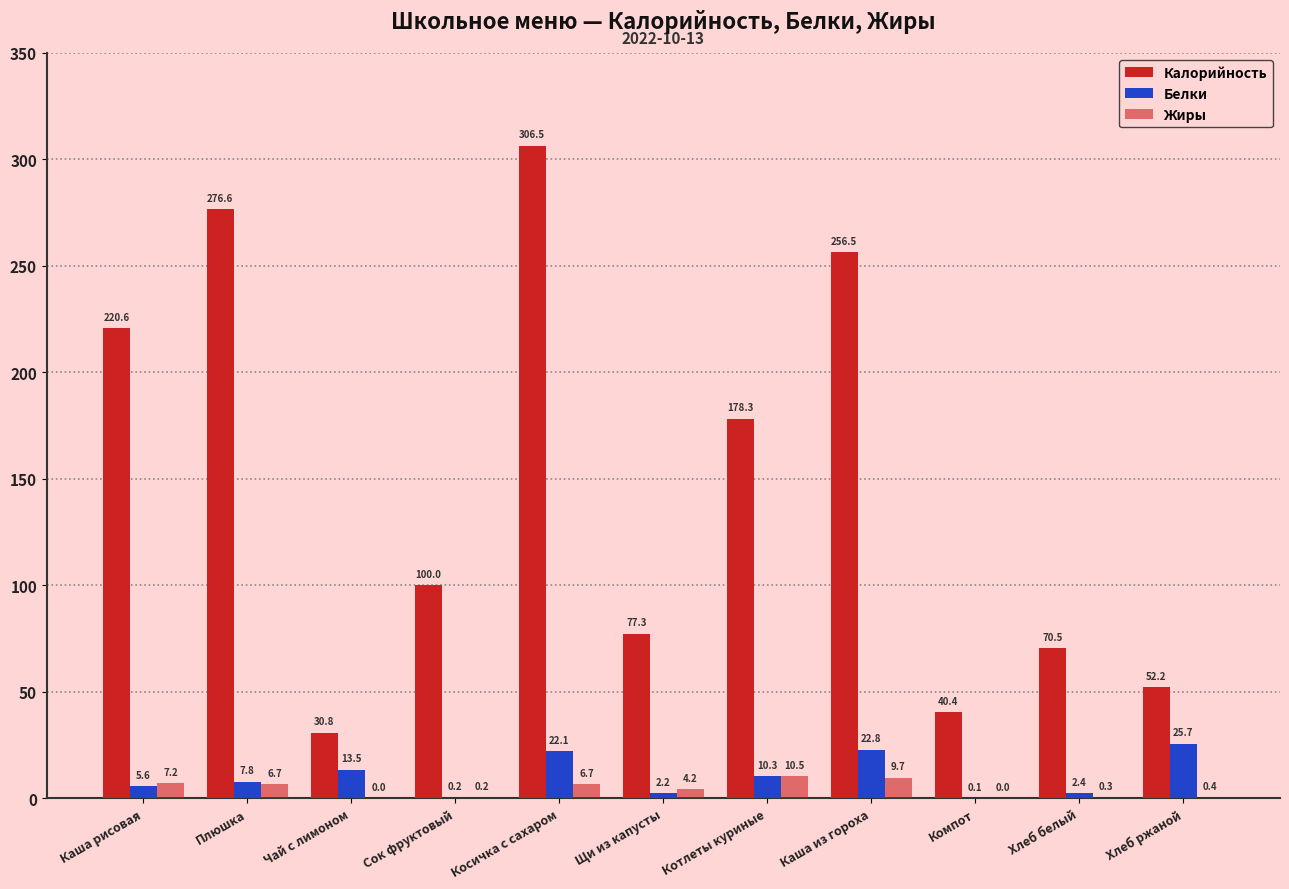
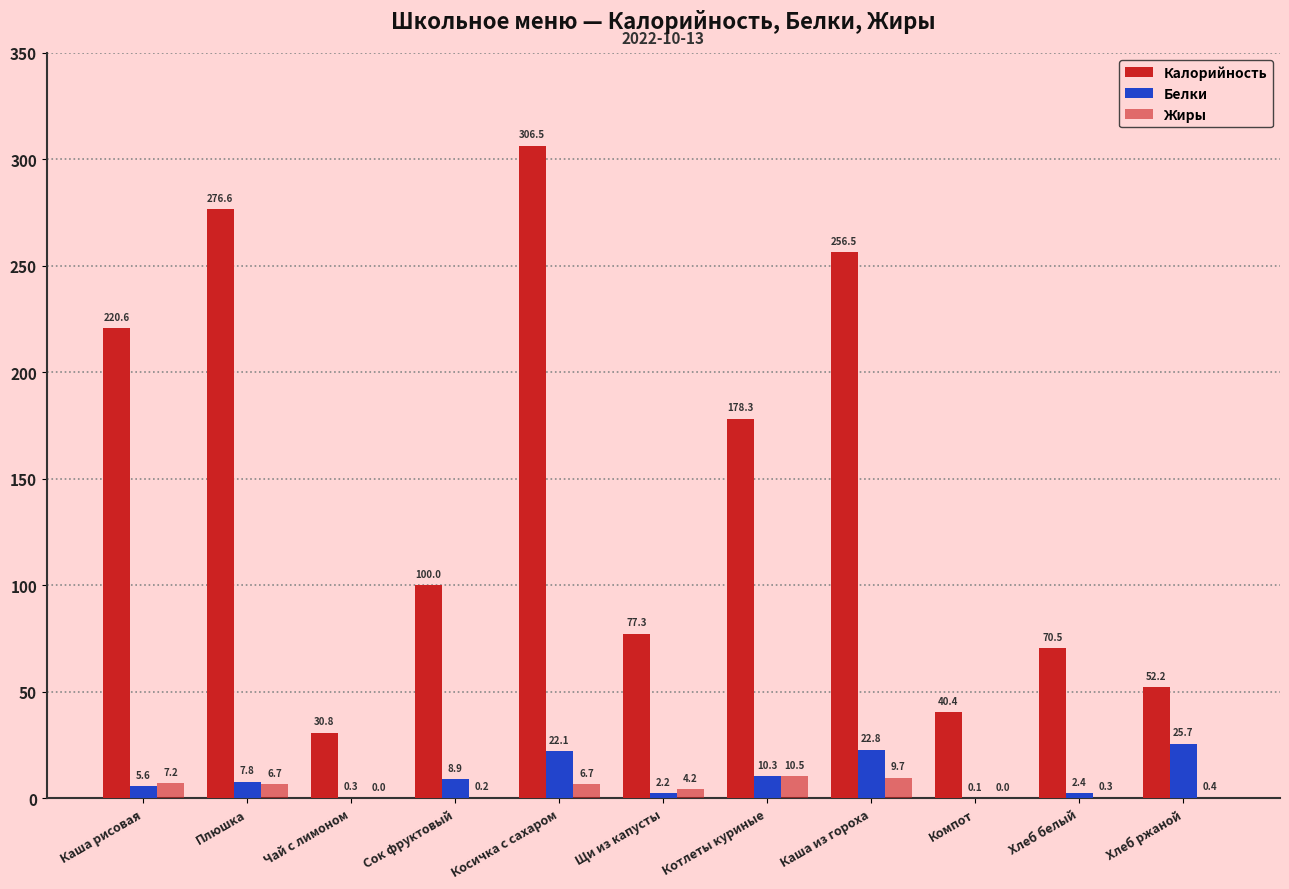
  {
    "Белки": {
      "Каша рисовая": 5.6,
      "Плюшка": 7.8,
-     "Чай с лимоном": 13.5,
-     "Сок фруктовый": 0.2,
+     "Чай с лимоном": 0.3,
+     "Сок фруктовый": 8.9,
      "Косичка с сахаром": 22.1,
      "Щи из капусты": 2.2,
      "Котлеты куриные": 10.3,
      "Каша из гороха": 22.8,
      "Компот": 0.1,
      "Хлеб белый": 2.4,
      "Хлеб ржаной": 25.7
    }
  }
